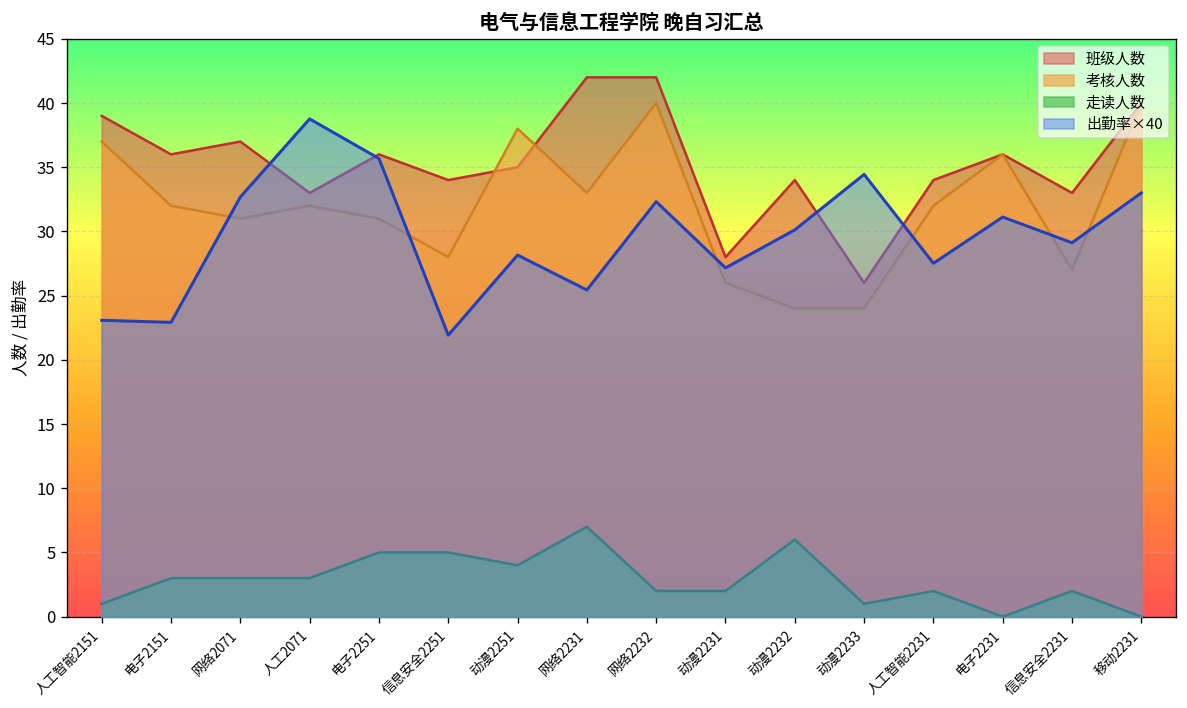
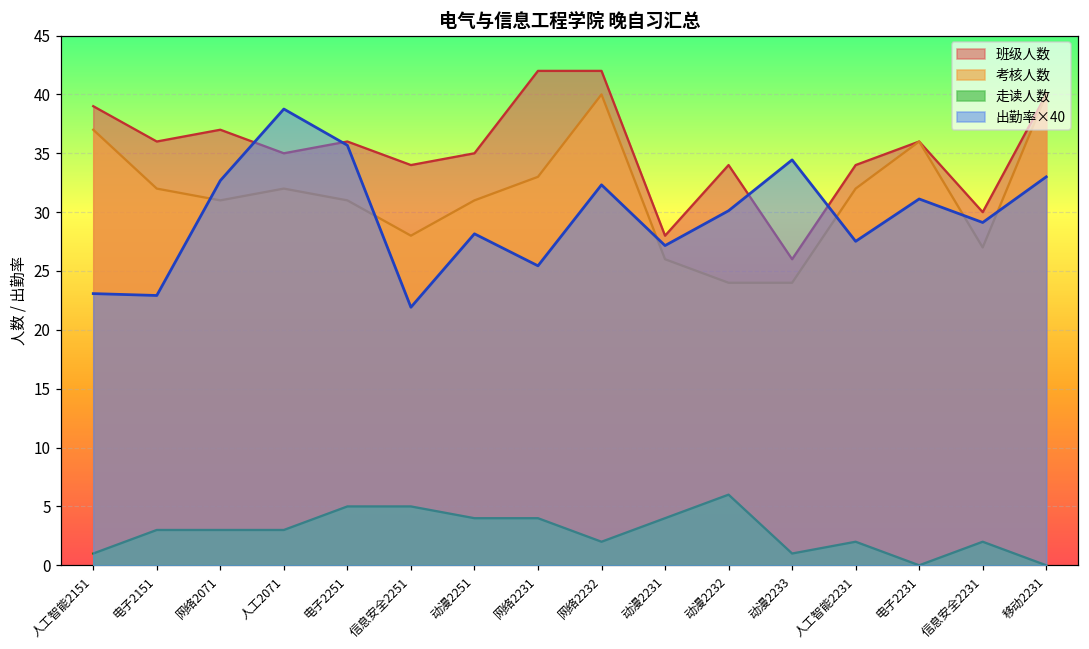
  {
    "班级人数": {
      "人工智能2151": 39,
      "电子2151": 36,
      "网络2071": 37,
-     "人工2071": 33,
+     "人工2071": 35,
      "电子2251": 36,
      "信息安全2251": 34,
      "动漫2251": 35,
      "网络2231": 42,
      "网络2232": 42,
      "动漫2231": 28,
      "动漫2232": 34,
      "动漫2233": 26,
      "人工智能2231": 34,
-     "信息安全2231": 33
+     "信息安全2231": 30
    },
    "考核人数": {
      "人工智能2151": 37,
      "电子2151": 32,
      "网络2071": 31,
      "人工2071": 32,
      "电子2251": 31,
      "信息安全2251": 28,
-     "动漫2251": 38,
+     "动漫2251": 31,
      "网络2231": 33,
      "网络2232": 40,
      "动漫2231": 26,
      "动漫2232": 24,
      "动漫2233": 24,
      "人工智能2231": 32,
      "信息安全2231": 27
    },
    "走读人数": {
      "人工智能2151": 1,
      "电子2151": 3,
      "网络2071": 3,
      "人工2071": 3,
      "电子2251": 5,
      "信息安全2251": 5,
      "动漫2251": 4,
-     "网络2231": 7,
+     "网络2231": 4,
      "网络2232": 2,
-     "动漫2231": 2,
+     "动漫2231": 4,
      "动漫2232": 6,
      "动漫2233": 1,
      "人工智能2231": 2,
      "电子2231": 0,
      "信息安全2231": 2,
      "移动2231": 0
    },
    "出勤率×40": {
      "人工智能2151": 23,
      "电子2151": 23,
      "网络2071": 32.7,
      "人工2071": 38.8,
      "电子2251": 35.7,
      "信息安全2251": 22,
      "动漫2251": 28,
      "网络2231": 25.4,
      "网络2232": 32.3,
      "动漫2231": 27,
      "动漫2232": 30,
      "动漫2233": 34.4,
      "人工智能2231": 27.5,
      "电子2231": 31,
      "信息安全2231": 29,
      "移动2231": 33
    }
  }
